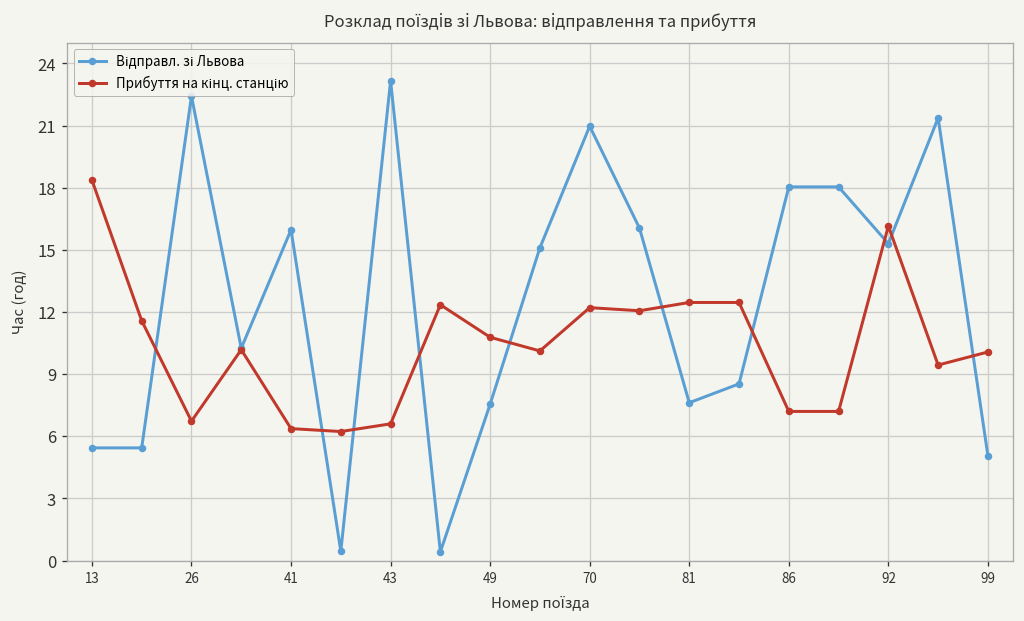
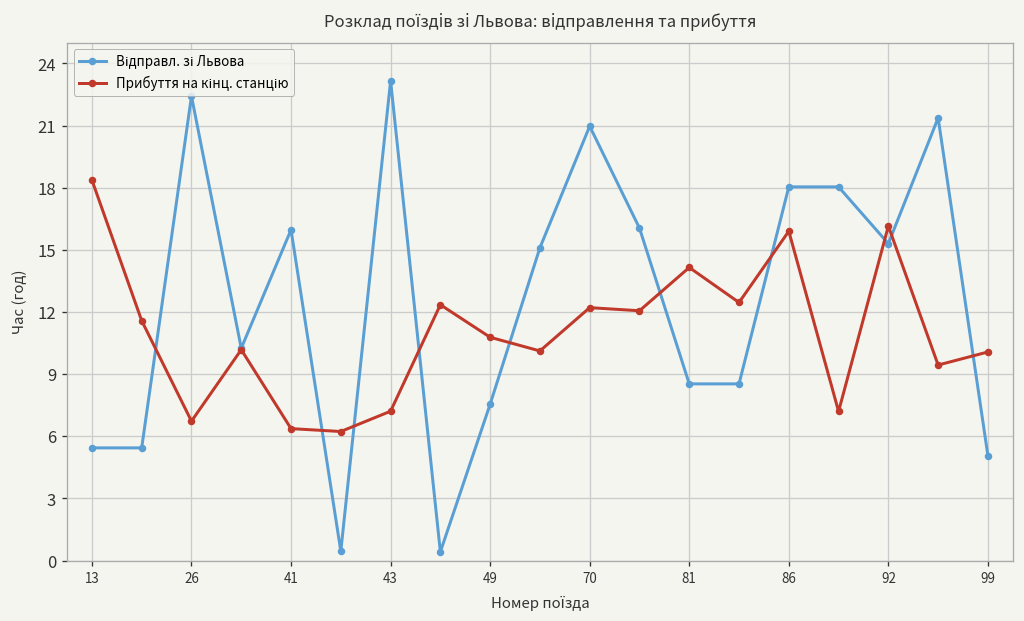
  {
    "Відправл. зі Львова": {
      "26": 22.4,
      "41": 16.0,
      "43": 23.2,
      "49": 7.6,
      "70": 21.0,
-     "81": 7.6,
+     "81": 8.5,
      "86": 18.0,
      "92": 15.3,
      "99": 5.1
    },
    "Прибуття на кінц. станцію": {
      "26": 6.7,
      "41": 6.4,
-     "43": 6.6,
+     "43": 7.2,
      "49": 10.8,
      "70": 12.2,
-     "81": 12.5,
-     "86": 7.2,
+     "81": 14.2,
+     "86": 15.9,
      "92": 16.2,
      "99": 10.1
    }
  }
